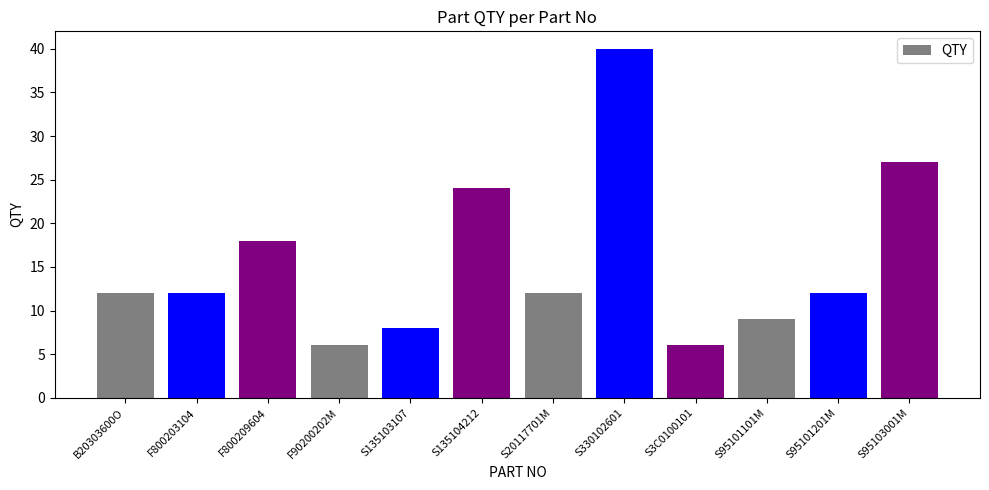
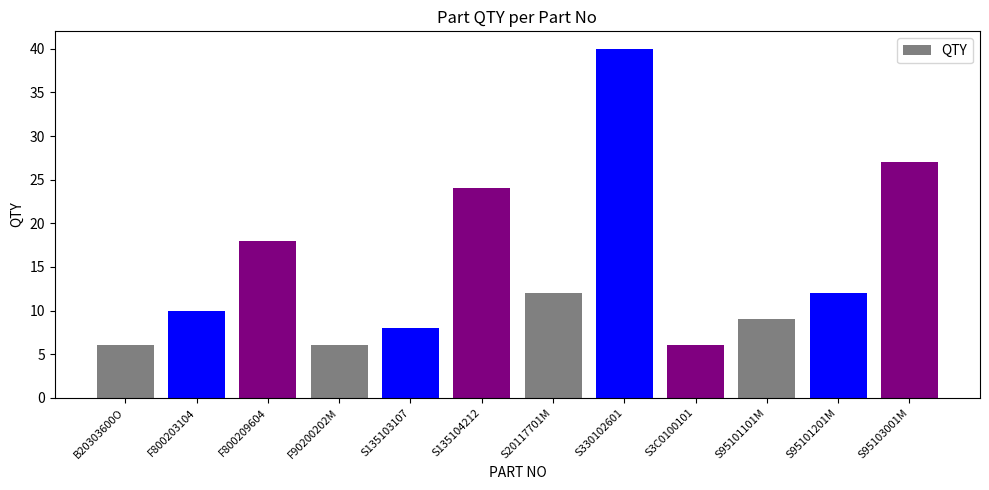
  {
-   "B20303600O": 12,
-   "F800203104": 12,
+   "B20303600O": 6,
+   "F800203104": 10,
    "F800209604": 18,
    "F90200202M": 6,
    "S135103107": 8,
    "S135104212": 24,
    "S20117701M": 12,
    "S330102601": 40,
    "S3C0100101": 6,
    "S95101101M": 9,
    "S95101201M": 12,
    "S95103001M": 27
  }
